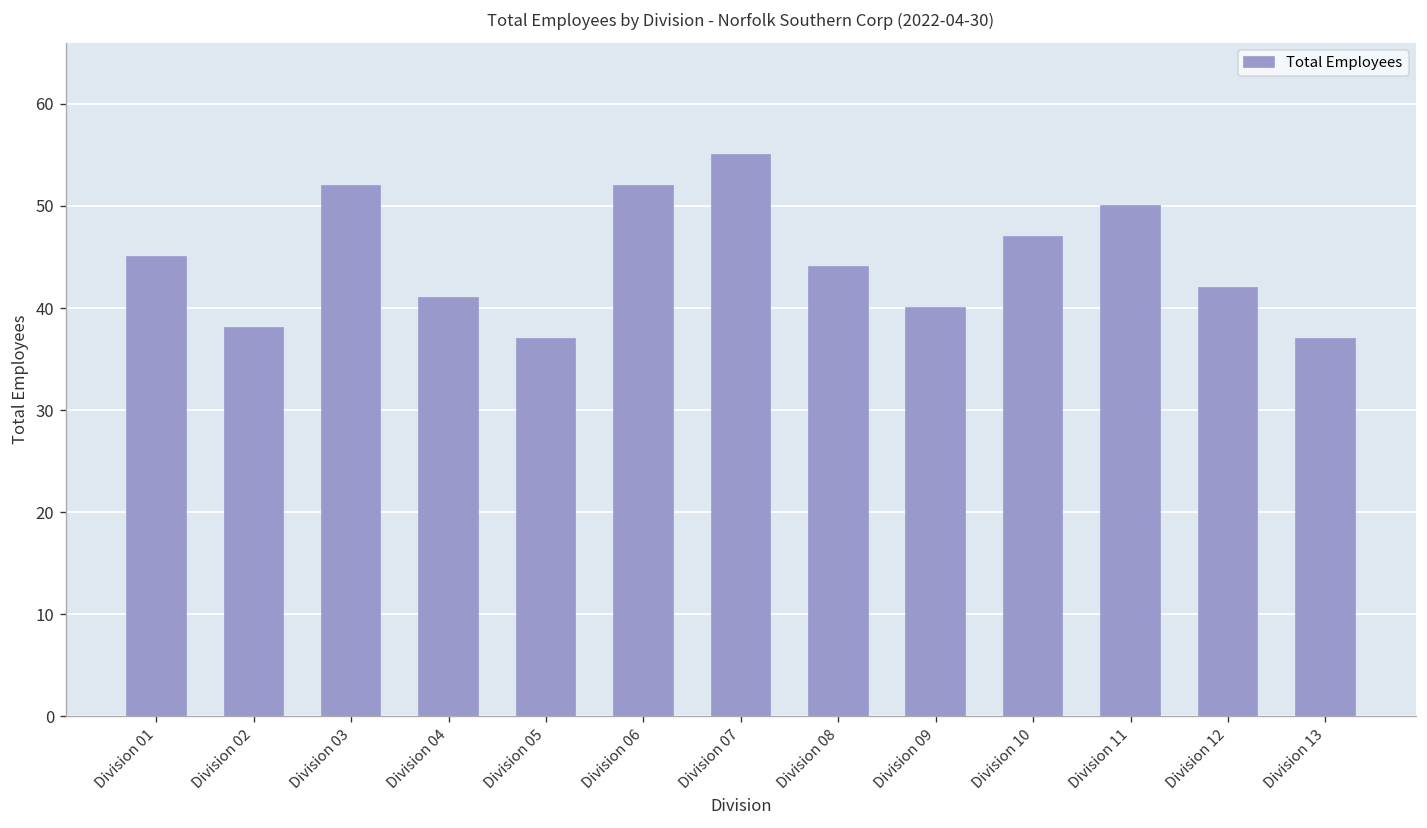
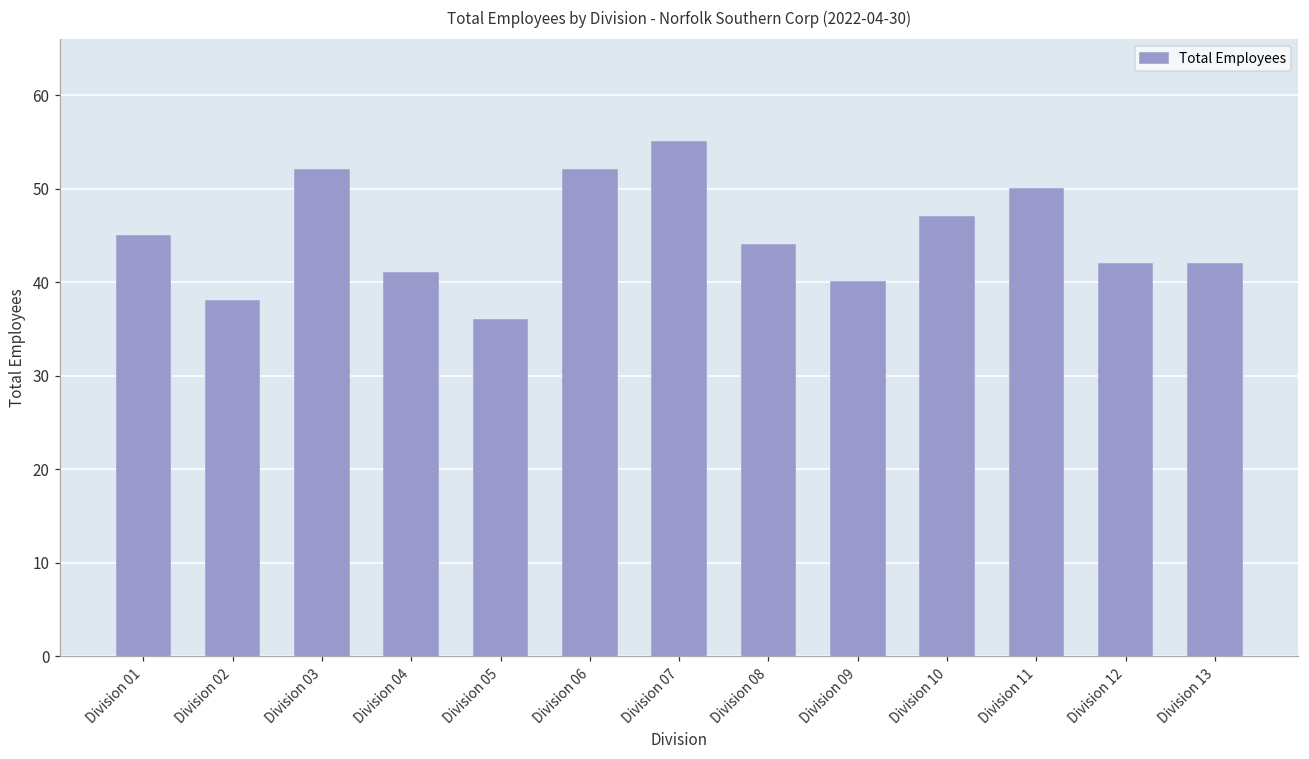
  {
    "Division 01": 45,
    "Division 02": 38,
    "Division 03": 52,
    "Division 04": 41,
-   "Division 05": 37,
+   "Division 05": 36,
    "Division 06": 52,
    "Division 07": 55,
    "Division 08": 44,
    "Division 09": 40,
    "Division 10": 47,
    "Division 11": 50,
    "Division 12": 42,
-   "Division 13": 37
+   "Division 13": 42
  }
